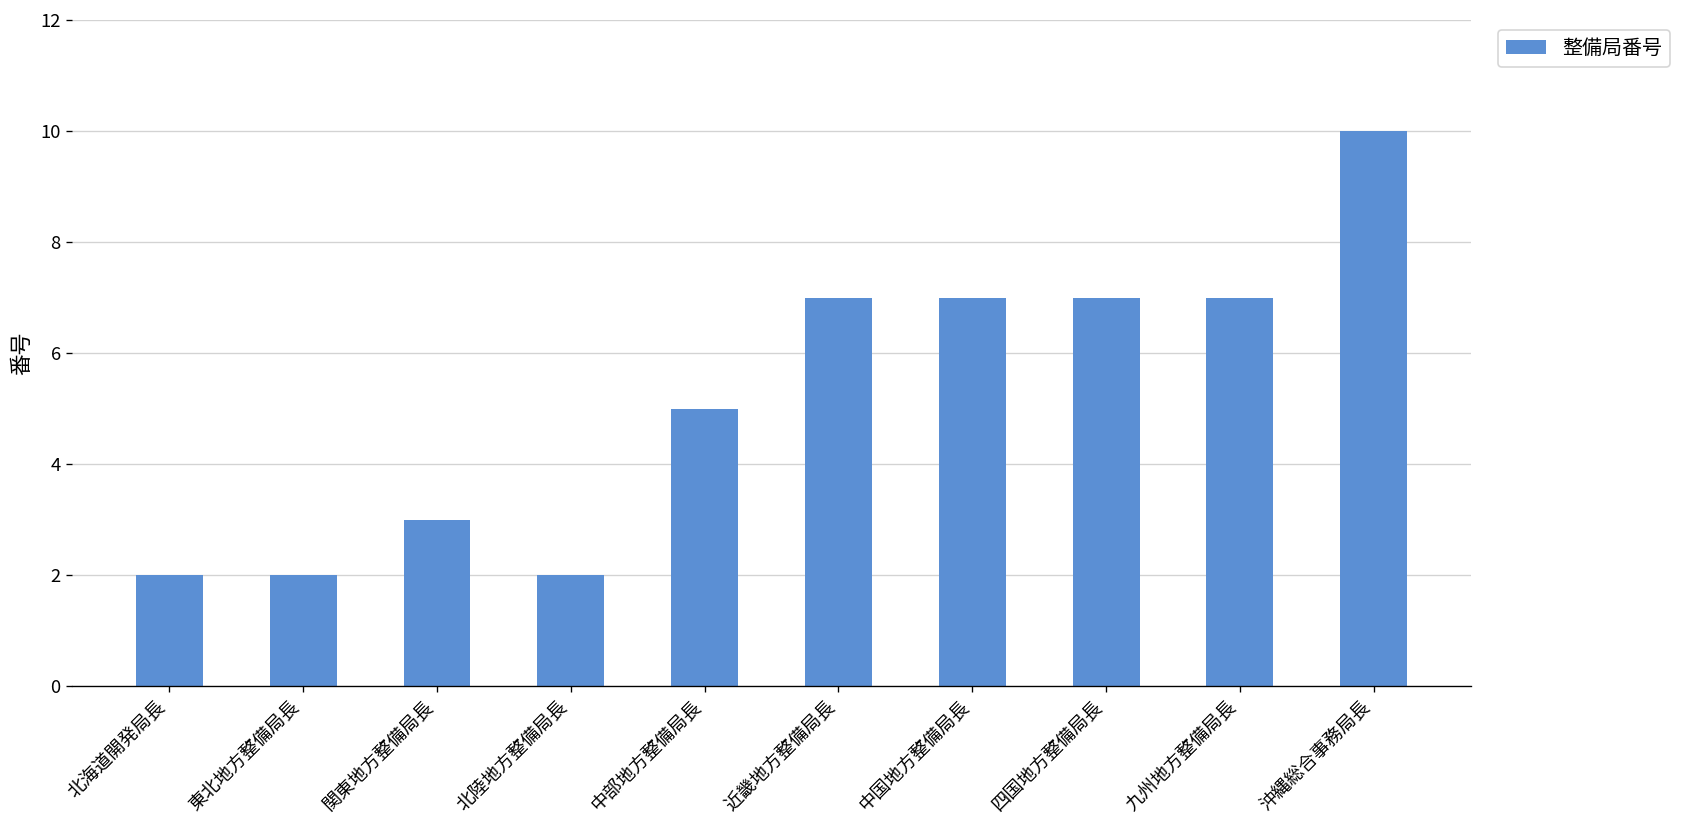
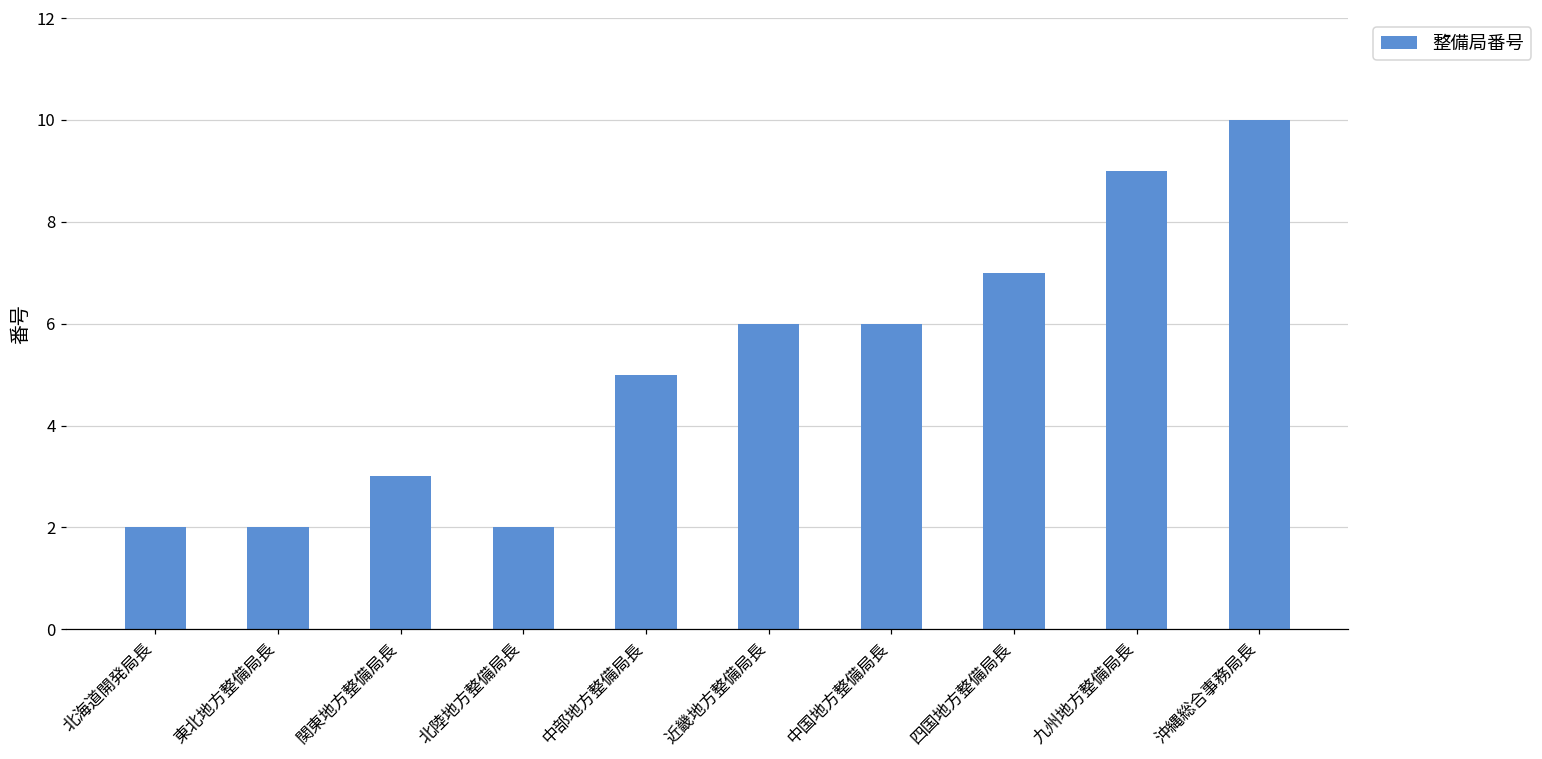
  {
    "北海道開発局長": 2,
    "東北地方整備局長": 2,
    "関東地方整備局長": 3,
    "北陸地方整備局長": 2,
    "中部地方整備局長": 5,
-   "近畿地方整備局長": 7,
-   "中国地方整備局長": 7,
+   "近畿地方整備局長": 6,
+   "中国地方整備局長": 6,
    "四国地方整備局長": 7,
-   "九州地方整備局長": 7,
+   "九州地方整備局長": 9,
    "沖縄総合事務局長": 10
  }
